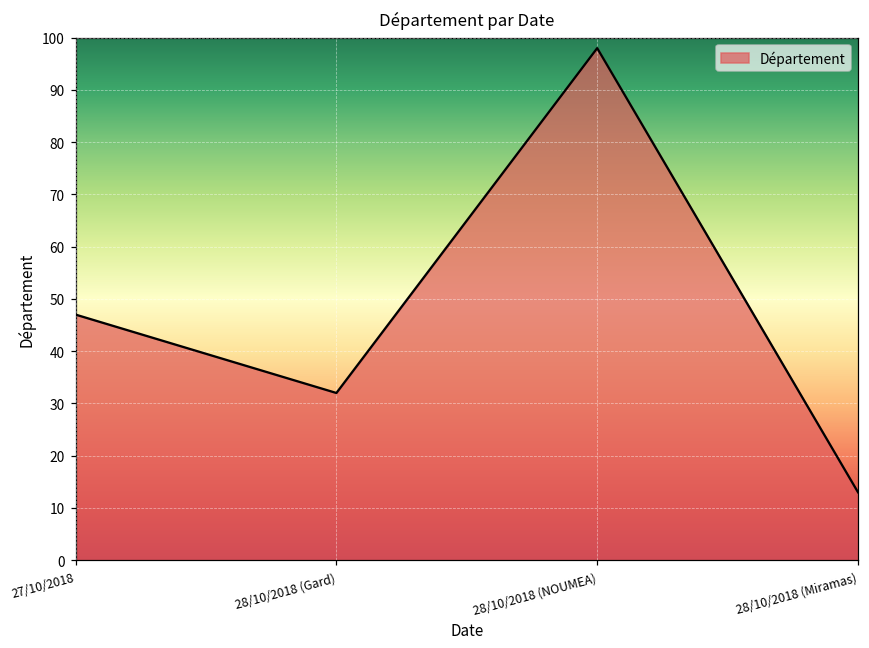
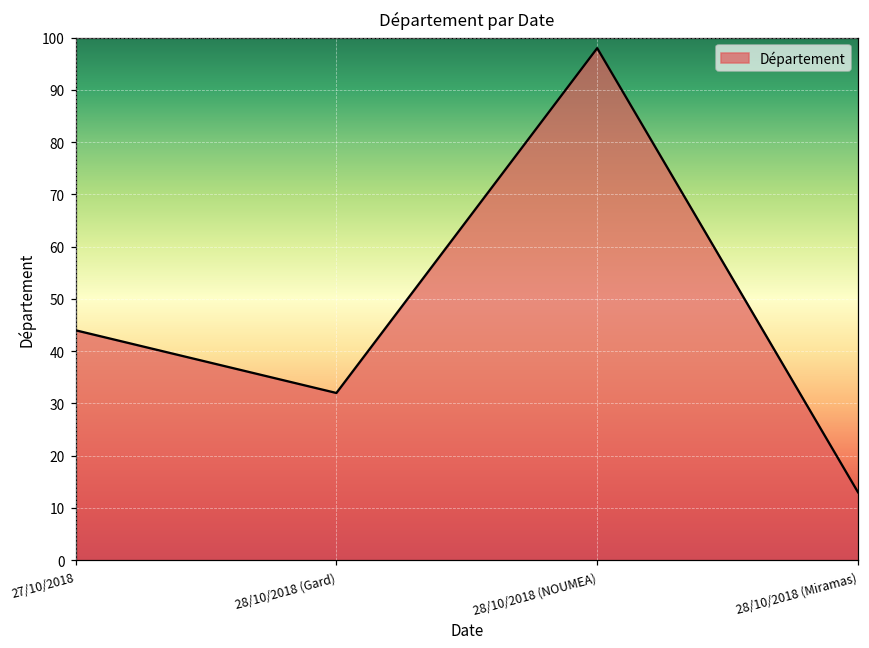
  {
-   "27/10/2018": 47,
+   "27/10/2018": 44,
    "28/10/2018 (Gard)": 32,
    "28/10/2018 (NOUMEA)": 98,
    "28/10/2018 (Miramas)": 13
  }
